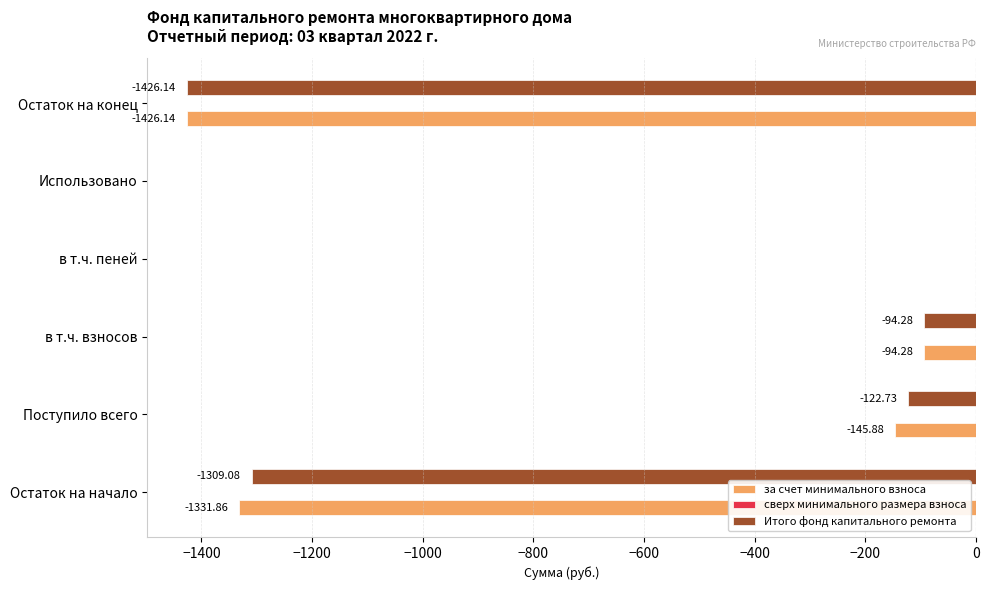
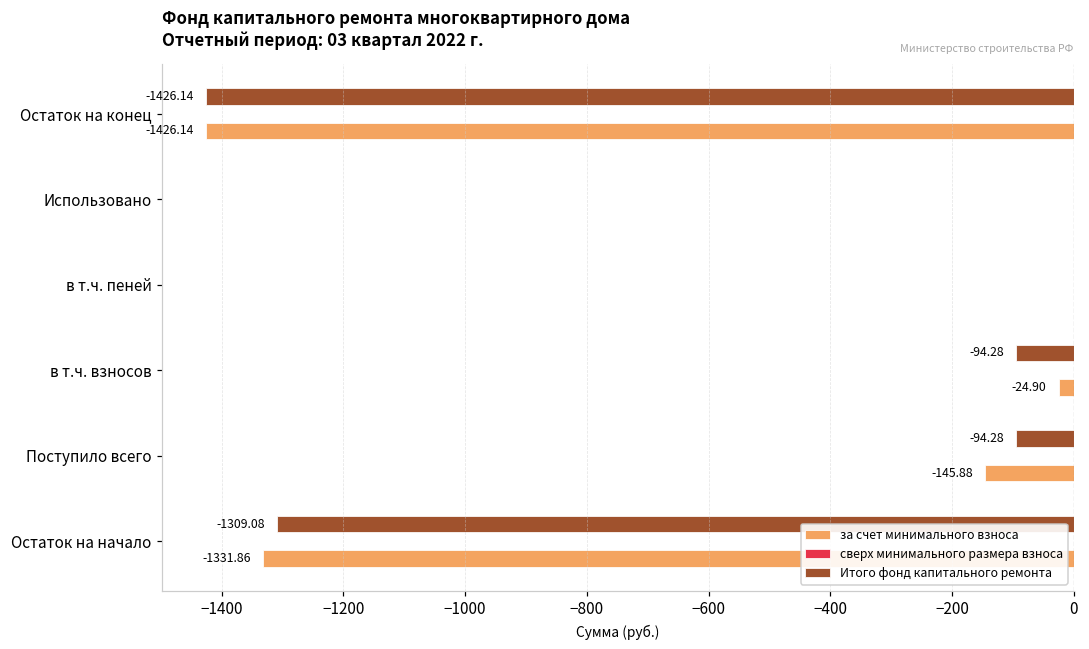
  {
    "за счет минимального взноса": {
      "Остаток на конец": -1426.14,
-     "в т.ч. взносов": -94.28,
+     "в т.ч. взносов": -24.90,
      "Поступило всего": -145.88,
      "Остаток на начало": -1331.86
    },
    "сверх минимального размера взноса": {
      "Остаток на конец": 0,
      "Использовано": 0,
      "в т.ч. пеней": 0,
      "в т.ч. взносов": 0,
      "Поступило всего": 0,
      "Остаток на начало": 0
    },
    "Итого фонд капитального ремонта": {
      "Остаток на конец": -1426.14,
      "в т.ч. взносов": -94.28,
-     "Поступило всего": -122.73,
+     "Поступило всего": -94.28,
      "Остаток на начало": -1309.08
    }
  }
